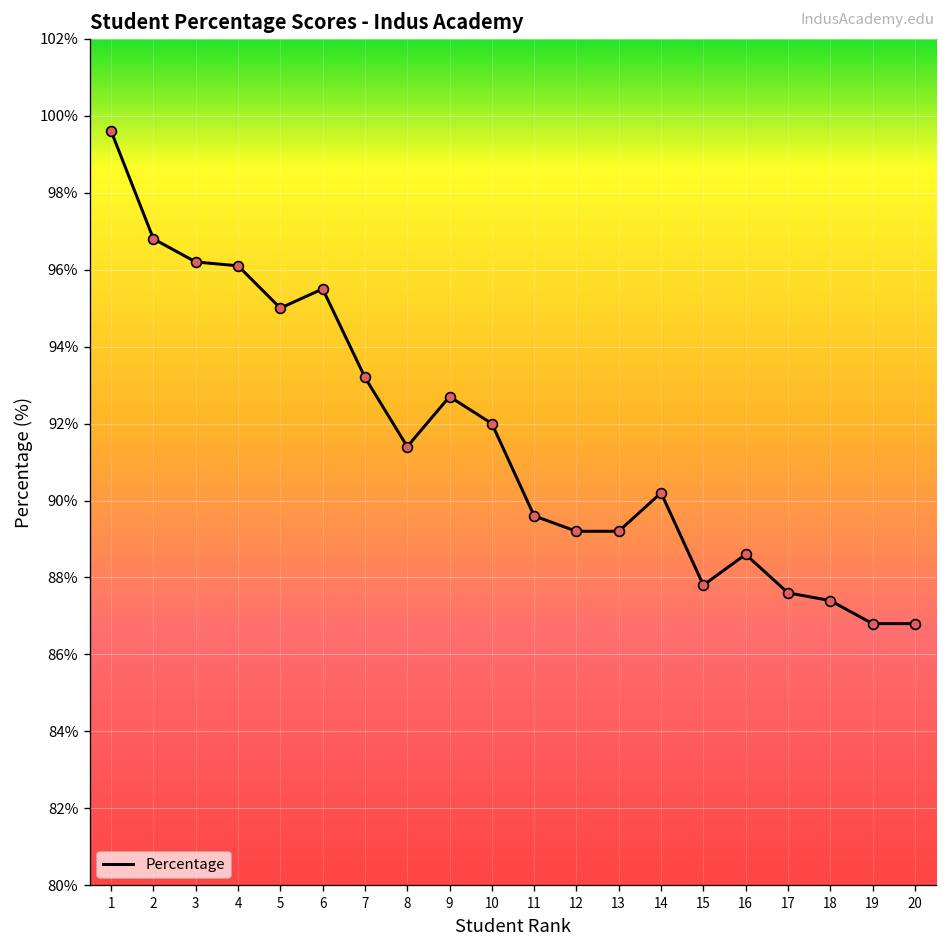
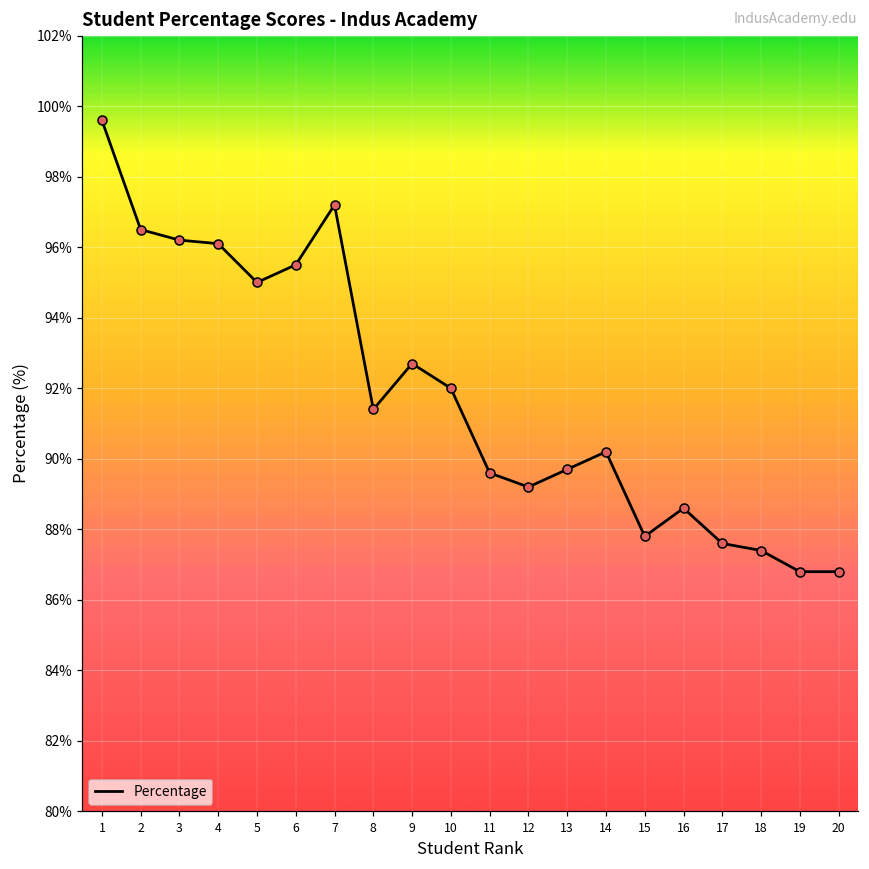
  {
    "1": "99.6%",
-   "2": "96.8%",
+   "2": "96.5%",
    "3": "96.2%",
    "4": "96.1%",
    "5": "95.0%",
    "6": "95.5%",
-   "7": "93.2%",
+   "7": "97.2%",
    "8": "91.4%",
    "9": "92.7%",
    "10": "92.0%",
    "11": "89.6%",
    "12": "89.2%",
-   "13": "89.2%",
+   "13": "89.7%",
    "14": "90.2%",
    "15": "87.8%",
    "16": "88.6%",
    "17": "87.6%",
    "18": "87.4%",
    "19": "86.8%",
    "20": "86.8%"
  }
